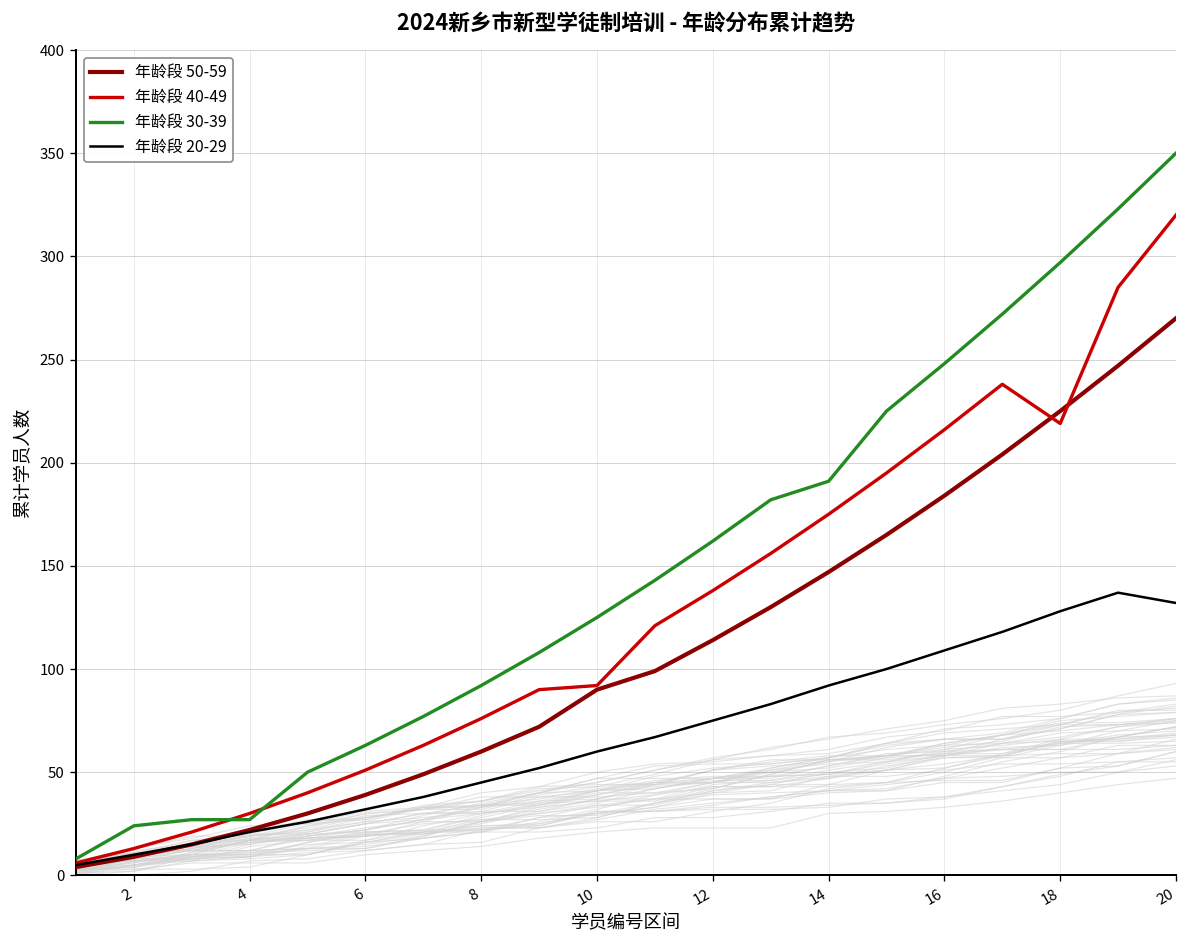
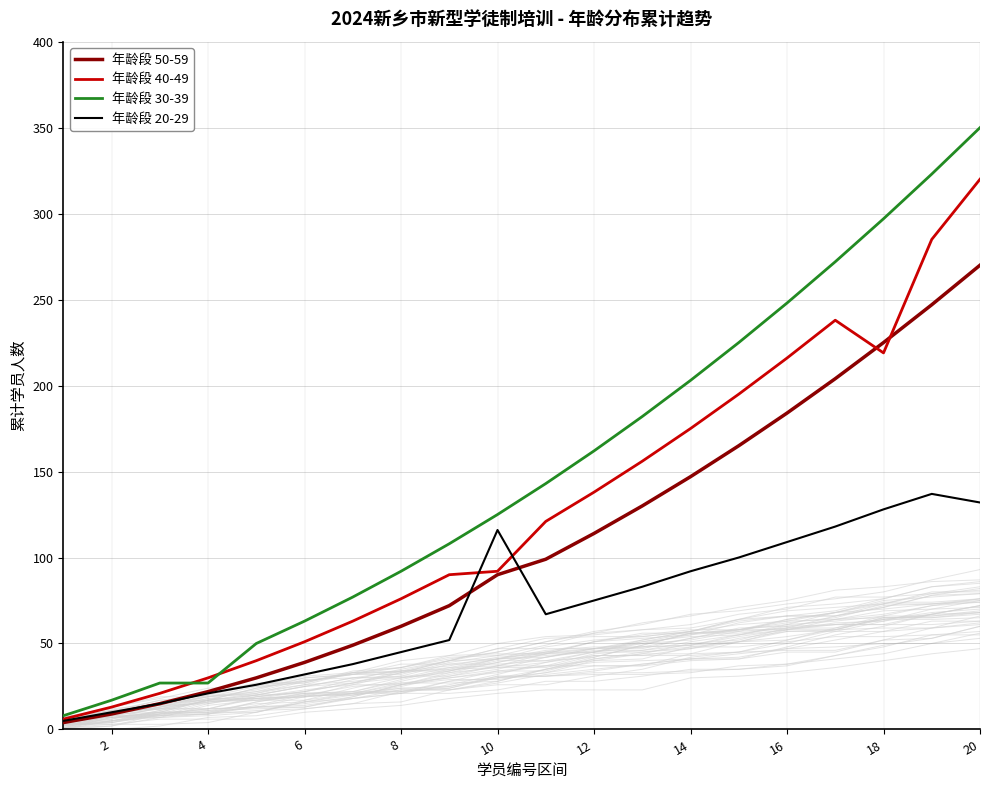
  {
    "年龄段 50-59": {
      "6": 39,
      "8": 60,
      "10": 90,
      "12": 114,
      "14": 147,
      "16": 184,
      "18": 225,
      "20": 270
    },
    "年龄段 40-49": {
      "4": 30,
      "6": 51,
      "8": 76,
      "10": 92,
      "12": 138,
      "14": 175,
      "16": 216,
      "18": 219,
      "20": 320
    },
    "年龄段 30-39": {
-     "2": 24,
+     "2": 17,
      "4": 27,
      "6": 63,
      "8": 92,
      "10": 125,
      "12": 162,
-     "14": 191,
+     "14": 203,
      "16": 248,
      "18": 297,
      "20": 350
    },
    "年龄段 20-29": {
      "8": 45,
-     "10": 60,
+     "10": 116,
      "12": 75,
      "14": 92,
      "16": 109,
      "18": 128,
      "20": 132
    }
  }
